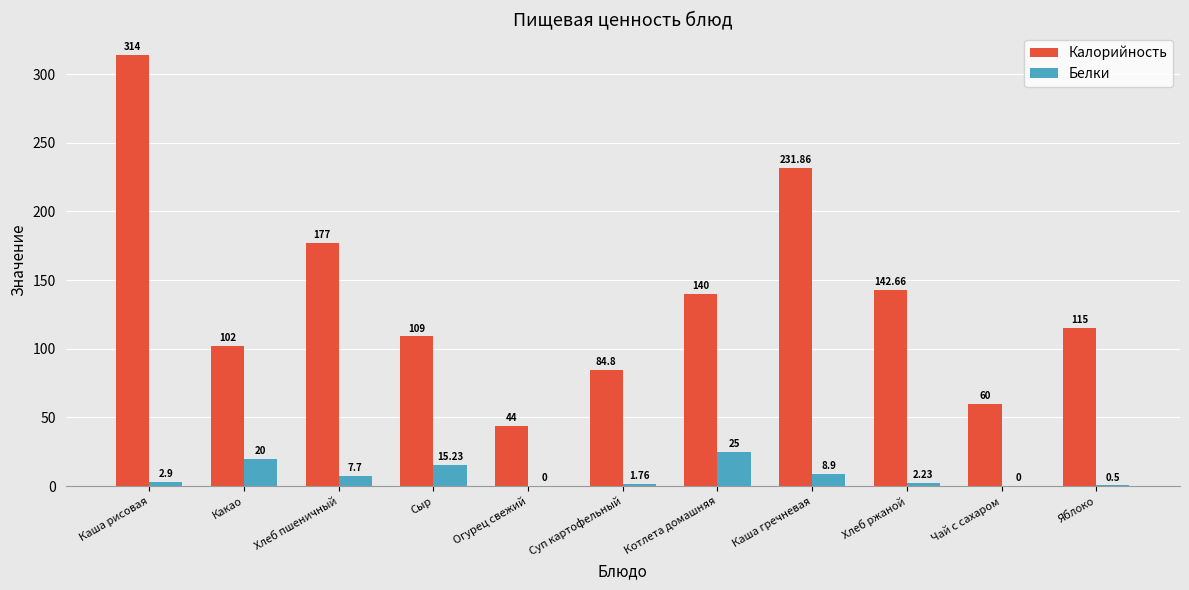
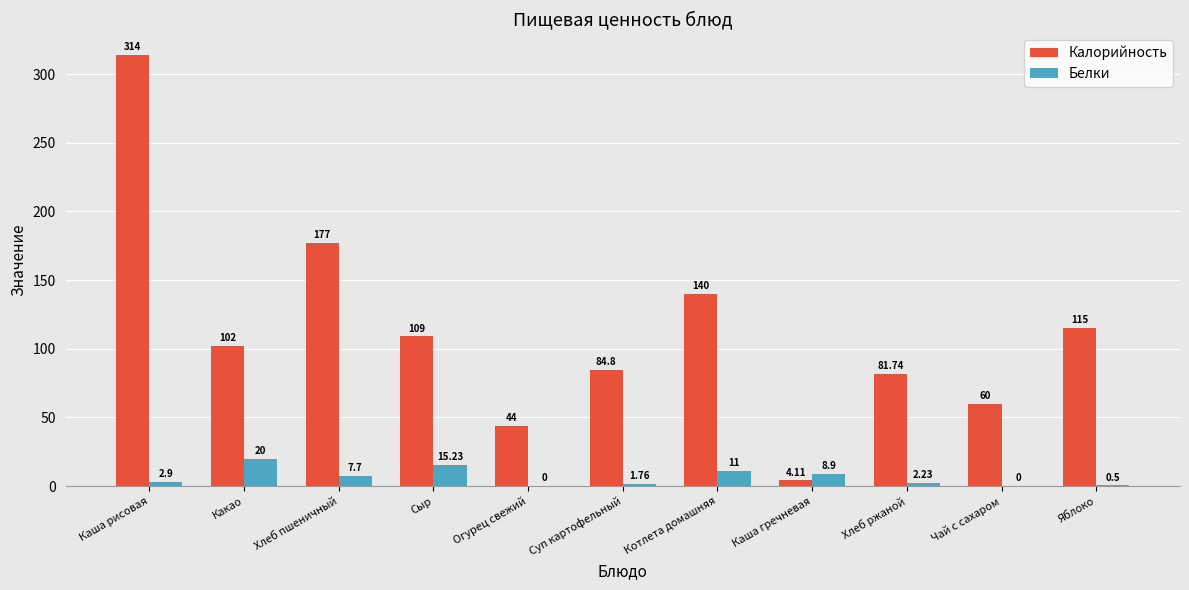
  {
    "Калорийность": {
      "Каша рисовая": 314,
      "Какао": 102,
      "Хлеб пшеничный": 177,
      "Сыр": 109,
      "Огурец свежий": 44,
      "Суп картофельный": 84.8,
      "Котлета домашняя": 140,
-     "Каша гречневая": 231.86,
-     "Хлеб ржаной": 142.66,
+     "Каша гречневая": 4.11,
+     "Хлеб ржаной": 81.74,
      "Чай с сахаром": 60,
      "Яблоко": 115
    },
    "Белки": {
      "Каша рисовая": 2.9,
      "Какао": 20,
      "Хлеб пшеничный": 7.7,
      "Сыр": 15.23,
      "Огурец свежий": 0,
      "Суп картофельный": 1.76,
-     "Котлета домашняя": 25,
+     "Котлета домашняя": 11,
      "Каша гречневая": 8.9,
      "Хлеб ржаной": 2.23,
      "Чай с сахаром": 0,
      "Яблоко": 0.5
    }
  }
